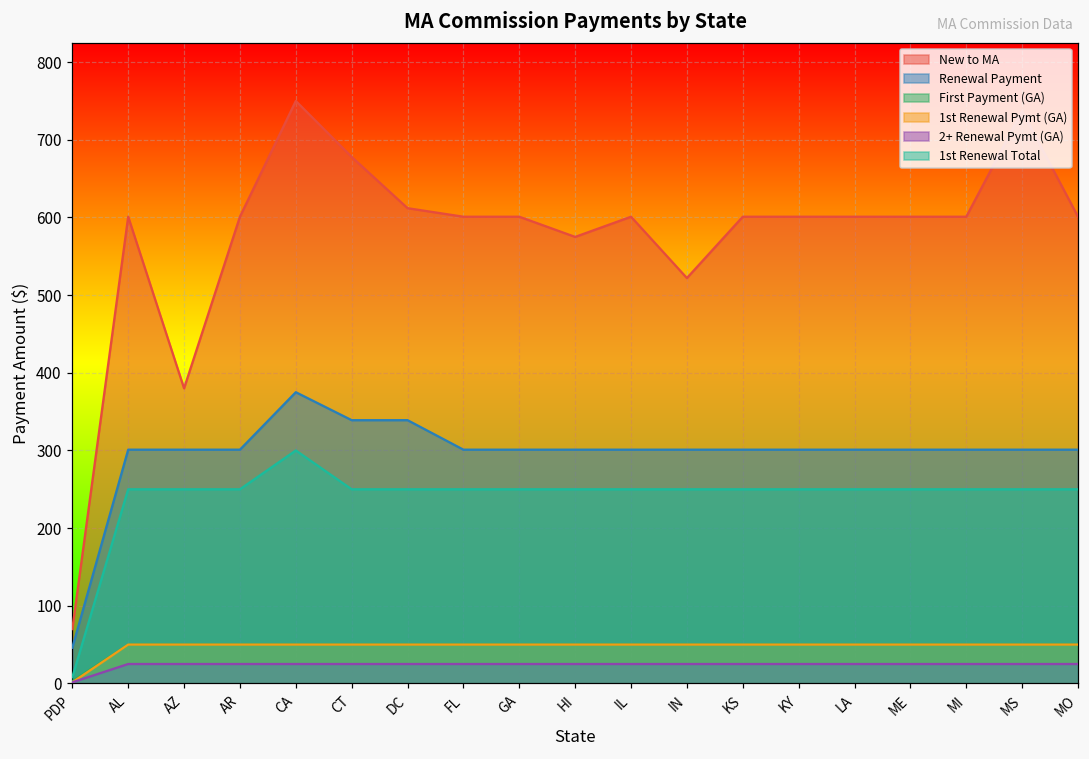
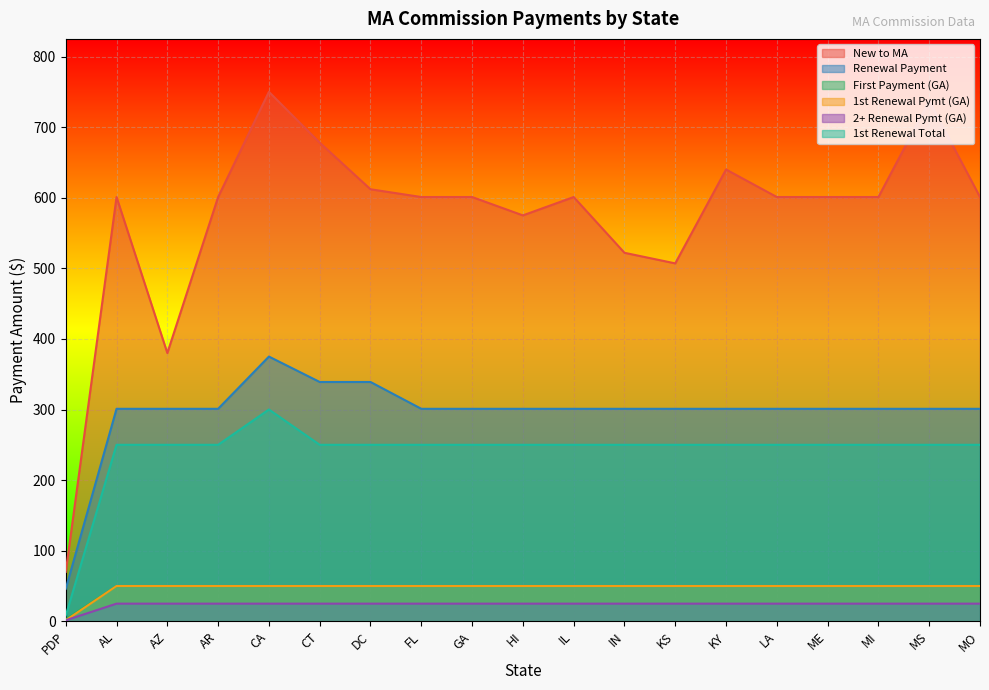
  {
    "New to MA": {
      "PDP": 70,
      "AL": 600,
      "AZ": 380,
      "AR": 600,
      "CA": 750,
      "CT": 680,
      "DC": 610,
      "FL": 600,
      "GA": 600,
      "HI": 580,
      "IL": 600,
      "IN": 520,
-     "KS": 600,
-     "KY": 600,
+     "KS": 510,
+     "KY": 640,
      "LA": 600,
      "ME": 600,
      "MI": 600,
      "MO": 600
    },
    "2+ Renewal Pymt (GA)": {
      "AL": 30,
      "AZ": 30,
      "AR": 30,
      "CA": 30,
      "CT": 30,
      "DC": 30,
      "FL": 30,
      "GA": 30,
      "HI": 30,
      "IL": 30,
      "IN": 30,
      "KS": 30,
      "KY": 30,
      "LA": 30,
      "ME": 30,
      "MI": 30,
      "MS": 30,
      "MO": 30
    }
  }
